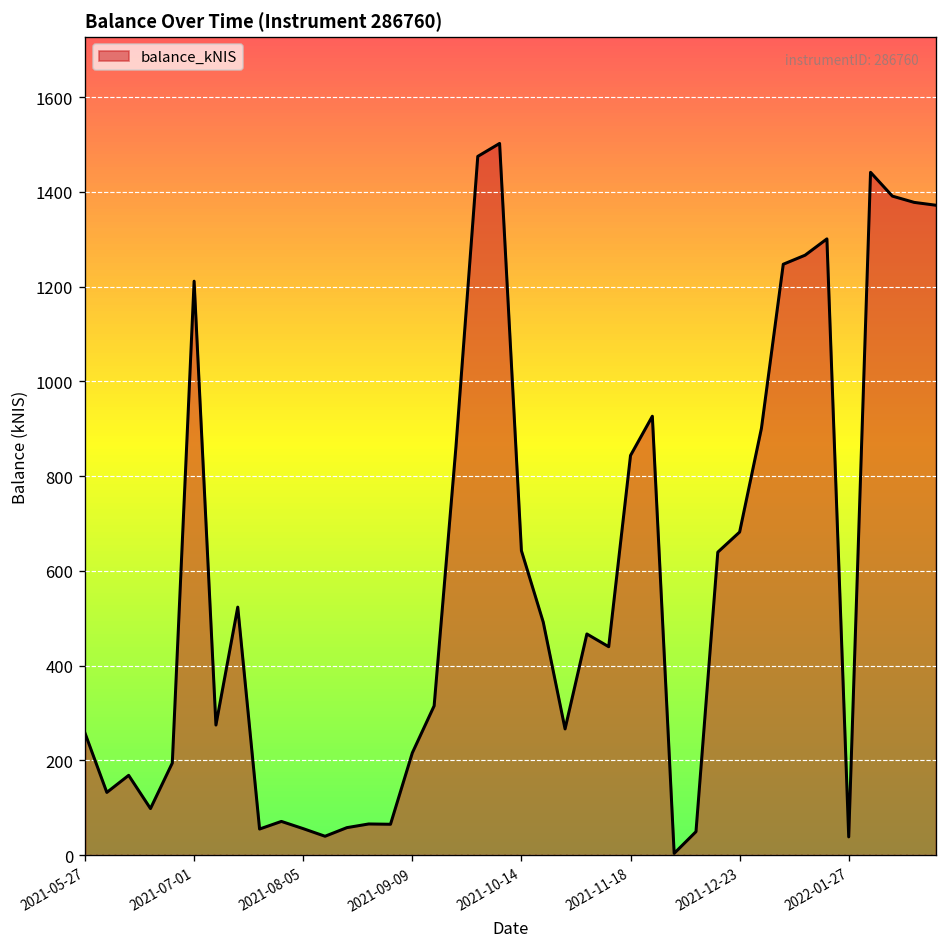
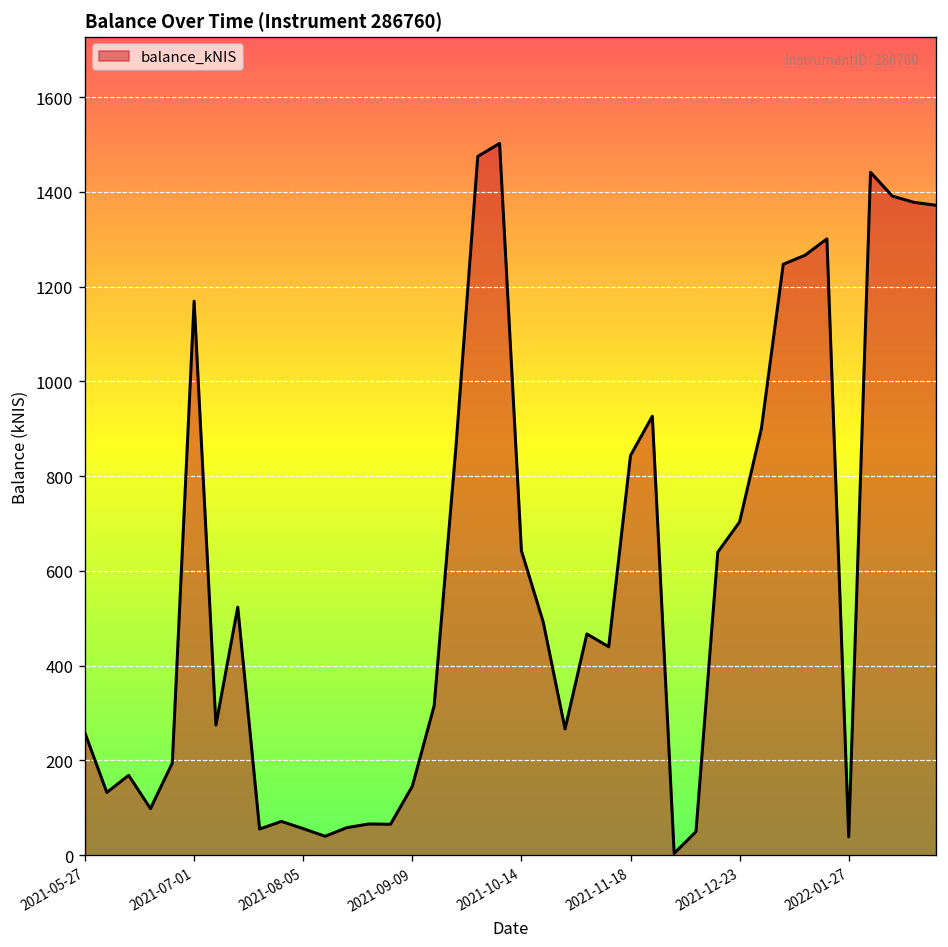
  {
    "2021-05-27": 260,
-   "2021-07-01": 1210,
+   "2021-07-01": 1170,
    "2021-08-05": 60,
-   "2021-09-09": 220,
+   "2021-09-09": 150,
    "2021-10-14": 640,
    "2021-11-18": 840,
-   "2021-12-23": 680,
+   "2021-12-23": 700,
    "2022-01-27": 40
  }
